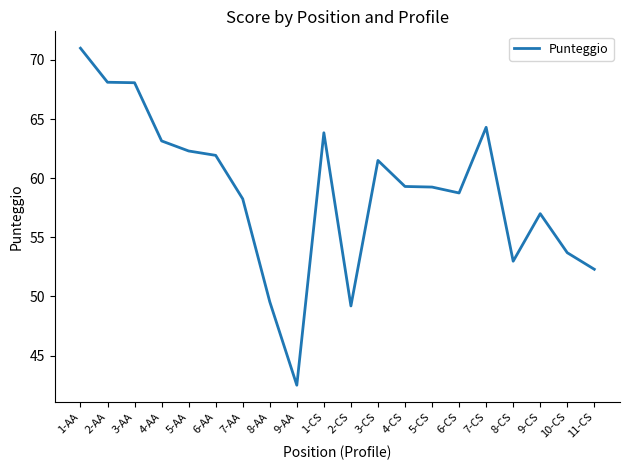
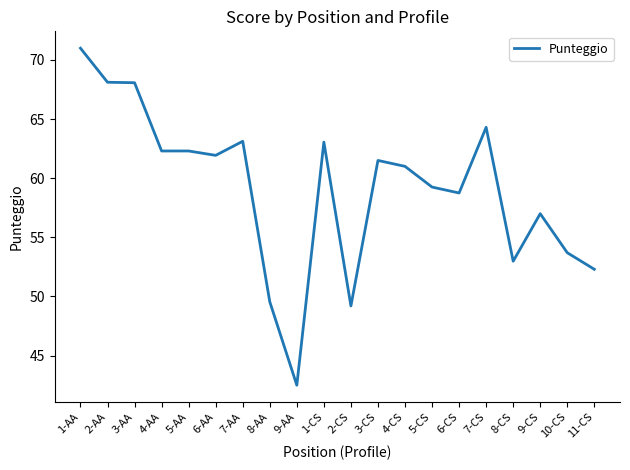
  {
    "1-AA": 71.0,
    "2-AA": 68.1,
    "3-AA": 68.1,
-   "4-AA": 63.2,
+   "4-AA": 62.3,
    "5-AA": 62.3,
    "6-AA": 61.9,
-   "7-AA": 58.3,
+   "7-AA": 63.1,
    "8-AA": 49.6,
    "9-AA": 42.5,
-   "1-CS": 63.8,
+   "1-CS": 63.1,
    "2-CS": 49.2,
    "3-CS": 61.5,
-   "4-CS": 59.3,
+   "4-CS": 61.0,
    "5-CS": 59.3,
    "6-CS": 58.8,
    "7-CS": 64.3,
    "8-CS": 53.0,
    "9-CS": 57.0,
    "10-CS": 53.7,
    "11-CS": 52.3
  }
